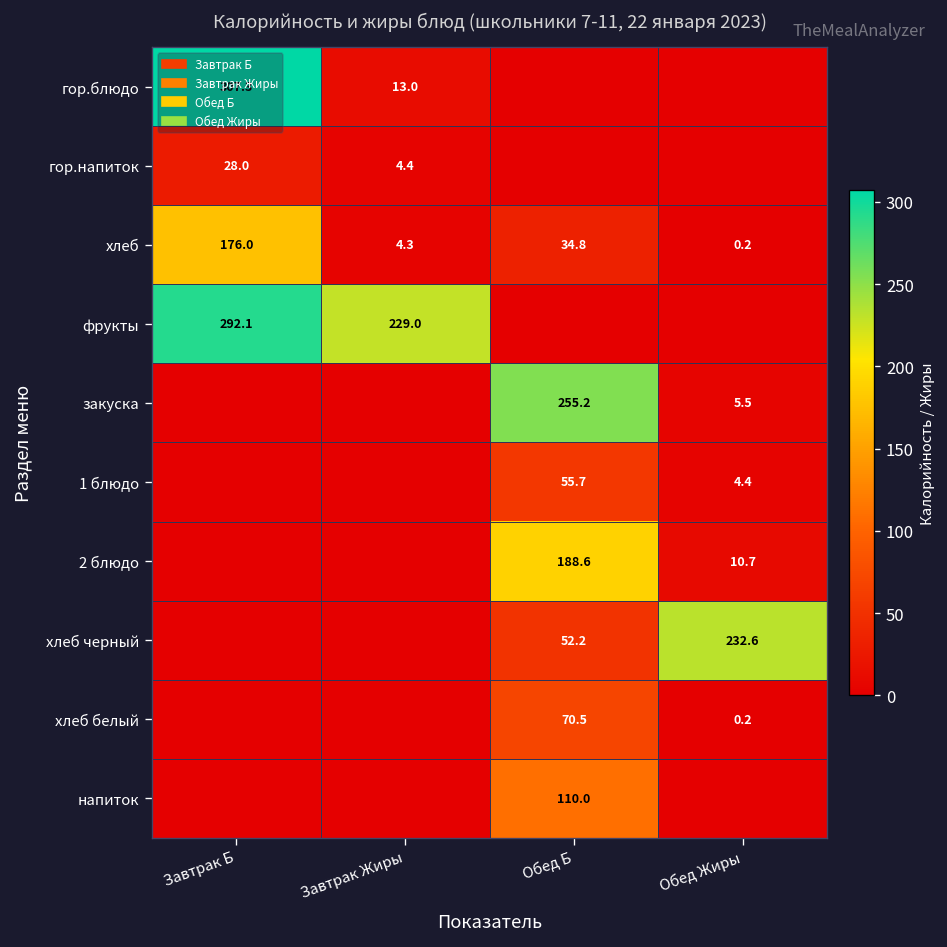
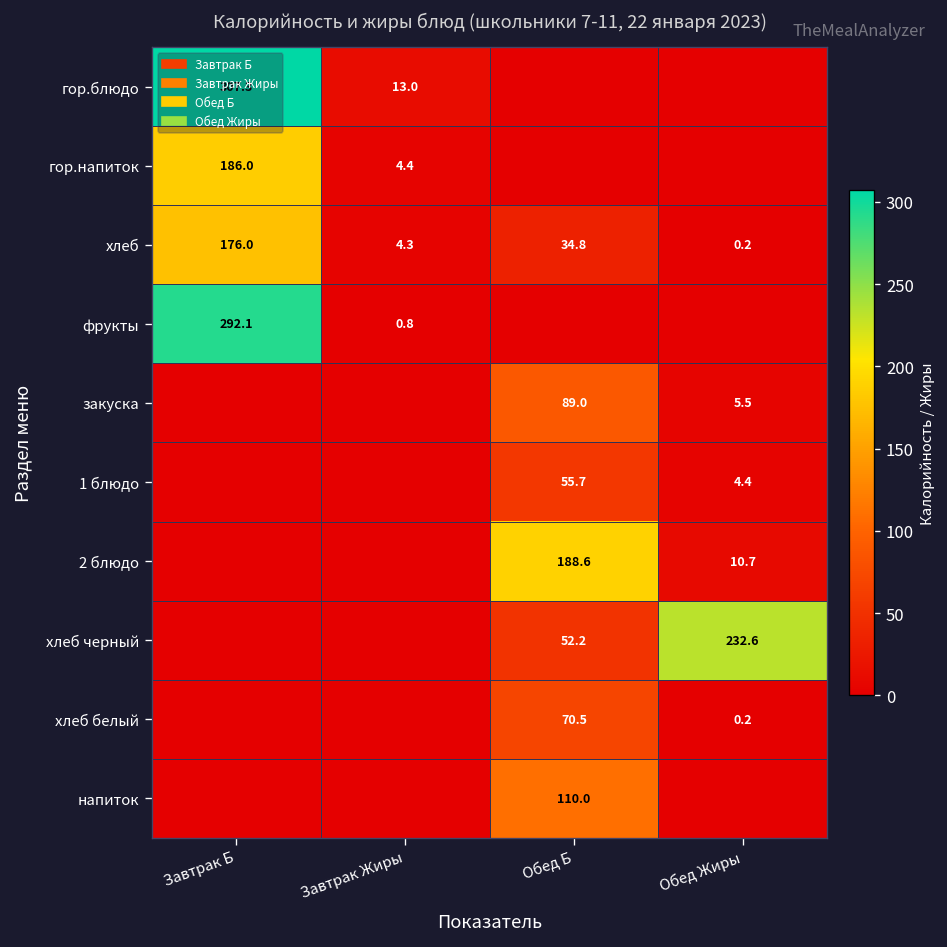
  {
    "гор.блюдо": {
      "Завтрак Жиры": 13.0
    },
    "гор.напиток": {
-     "Завтрак Б": 28.0,
+     "Завтрак Б": 186.0,
      "Завтрак Жиры": 4.4
    },
    "хлеб": {
      "Завтрак Б": 176.0,
      "Завтрак Жиры": 4.3,
      "Обед Б": 34.8,
      "Обед Жиры": 0.2
    },
    "фрукты": {
      "Завтрак Б": 292.1,
-     "Завтрак Жиры": 229.0
+     "Завтрак Жиры": 0.8
    },
    "закуска": {
-     "Обед Б": 255.2,
+     "Обед Б": 89.0,
      "Обед Жиры": 5.5
    },
    "1 блюдо": {
      "Обед Б": 55.7,
      "Обед Жиры": 4.4
    },
    "2 блюдо": {
      "Обед Б": 188.6,
      "Обед Жиры": 10.7
    },
    "хлеб черный": {
      "Обед Б": 52.2,
      "Обед Жиры": 232.6
    },
    "хлеб белый": {
      "Обед Б": 70.5,
      "Обед Жиры": 0.2
    },
    "напиток": {
      "Обед Б": 110.0
    }
  }
